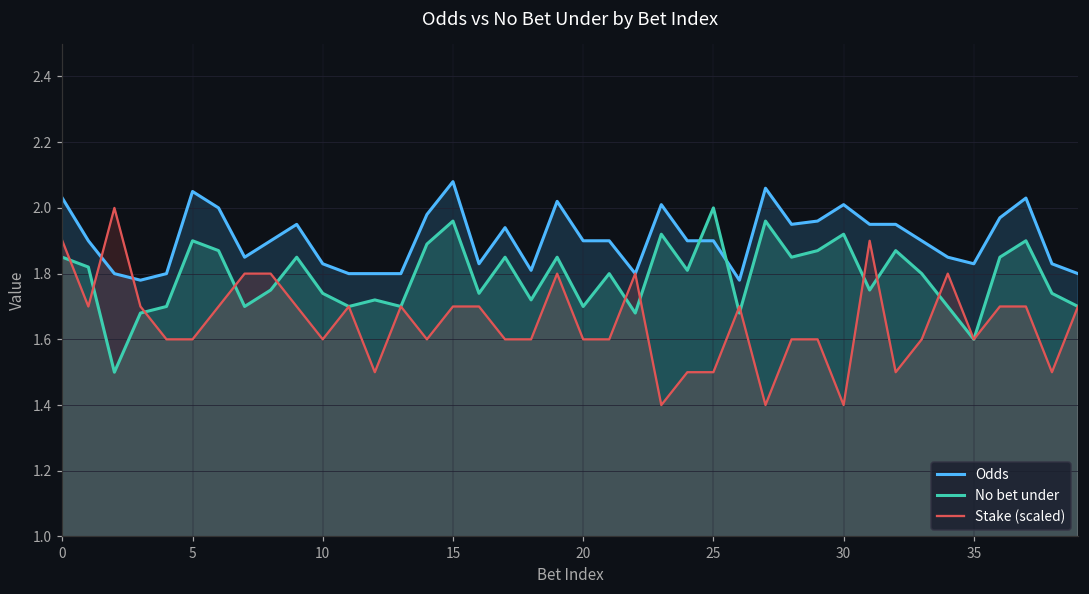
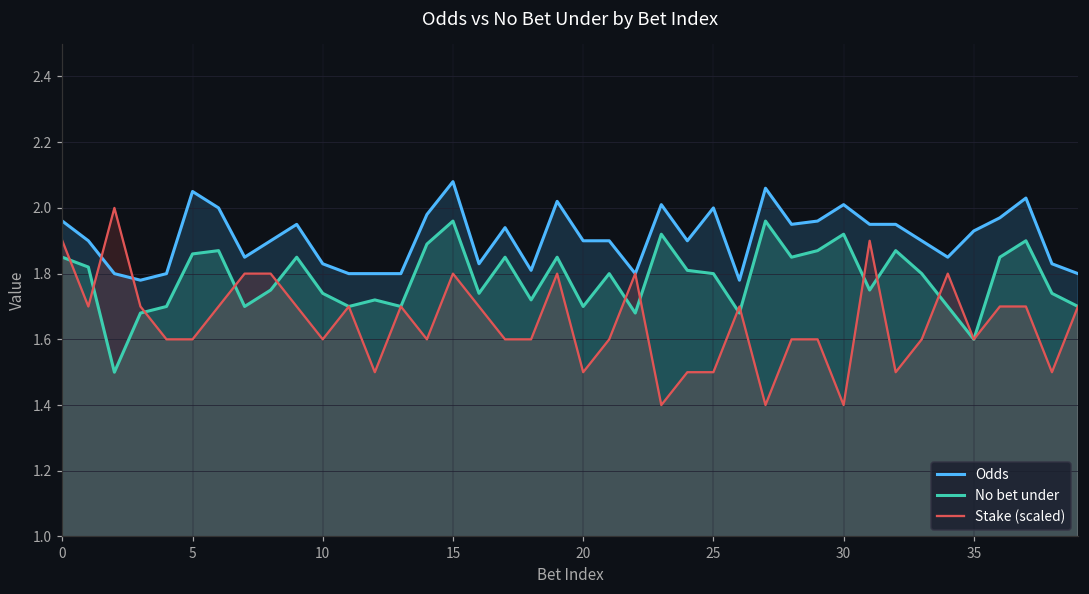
  {
    "Odds": {
-     "0": 2.03,
+     "0": 1.96,
      "5": 2.05,
      "10": 1.83,
      "15": 2.08,
      "20": 1.90,
-     "25": 1.9,
+     "25": 2.0,
      "30": 2.01,
-     "35": 1.83
+     "35": 1.93
    },
    "No bet under": {
      "0": 1.85,
-     "5": 1.90,
+     "5": 1.86,
      "10": 1.74,
      "15": 1.96,
      "20": 1.70,
-     "25": 2.0,
+     "25": 1.8,
      "30": 1.92
    },
    "Stake (scaled)": {
      "0": 1.90,
      "5": 1.60,
      "10": 1.60,
-     "15": 1.70,
-     "20": 1.60,
+     "15": 1.80,
+     "20": 1.50,
      "25": 1.50,
      "30": 1.40
    }
  }
